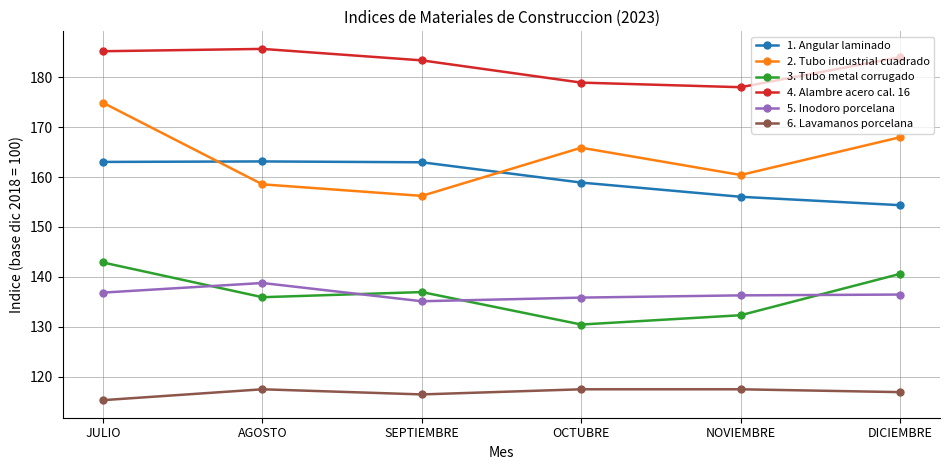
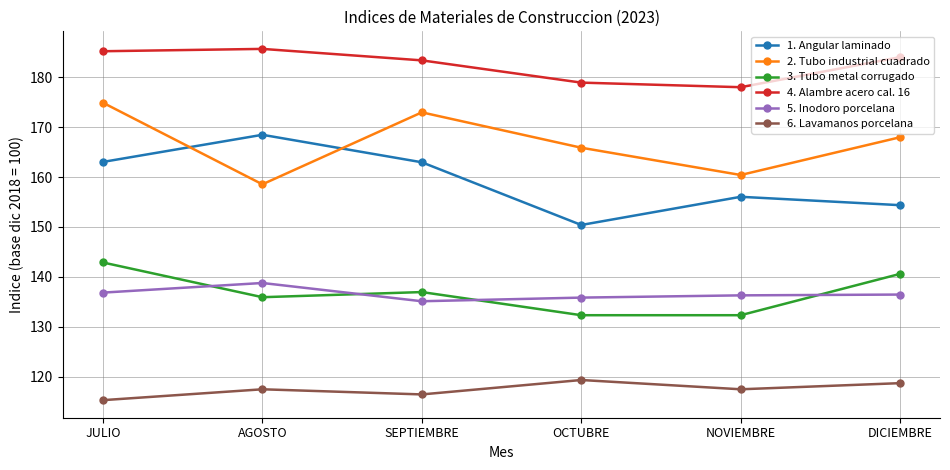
  {
    "1. Angular laminado": {
      "JULIO": 163,
-     "AGOSTO": 163,
+     "AGOSTO": 168,
      "SEPTIEMBRE": 163,
-     "OCTUBRE": 159,
+     "OCTUBRE": 150,
      "NOVIEMBRE": 156,
      "DICIEMBRE": 154
    },
    "2. Tubo industrial cuadrado": {
      "JULIO": 175,
      "AGOSTO": 159,
-     "SEPTIEMBRE": 156,
+     "SEPTIEMBRE": 173,
      "OCTUBRE": 166,
      "NOVIEMBRE": 160,
      "DICIEMBRE": 168
    },
    "3. Tubo metal corrugado": {
      "JULIO": 143,
      "AGOSTO": 136,
      "SEPTIEMBRE": 137,
-     "OCTUBRE": 130,
+     "OCTUBRE": 132,
      "NOVIEMBRE": 132,
      "DICIEMBRE": 141
    },
    "4. Alambre acero cal. 16": {
      "JULIO": 185,
      "AGOSTO": 186,
      "SEPTIEMBRE": 183,
      "OCTUBRE": 179,
      "NOVIEMBRE": 178
    },
    "5. Inodoro porcelana": {
      "JULIO": 137,
      "AGOSTO": 139,
      "SEPTIEMBRE": 135,
      "OCTUBRE": 136,
      "NOVIEMBRE": 136,
      "DICIEMBRE": 136
    },
    "6. Lavamanos porcelana": {
      "JULIO": 115,
      "AGOSTO": 117,
      "SEPTIEMBRE": 116,
-     "OCTUBRE": 117,
+     "OCTUBRE": 119,
      "NOVIEMBRE": 117,
-     "DICIEMBRE": 117
+     "DICIEMBRE": 119
    }
  }
